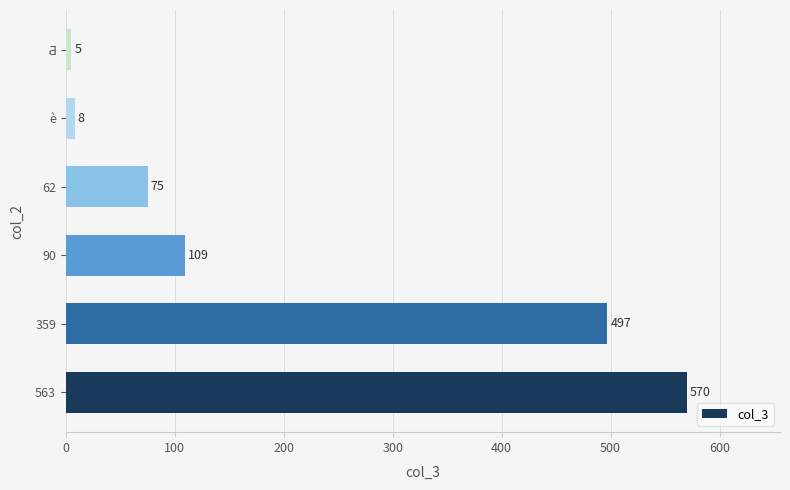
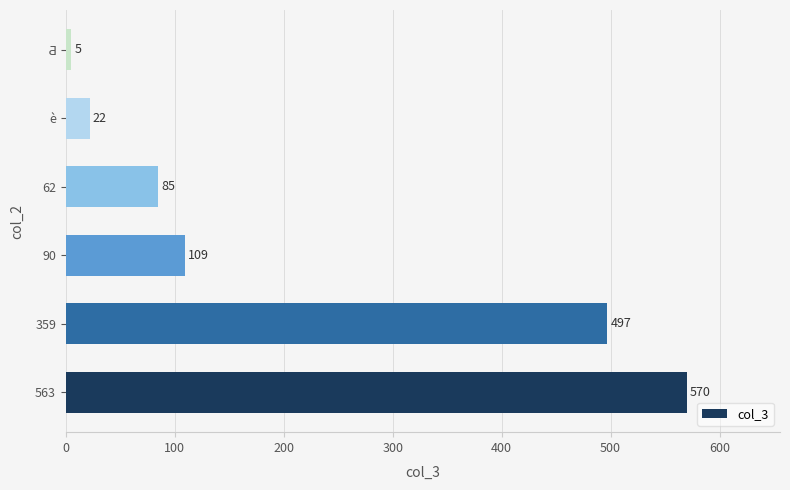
  {
    "Ƌ": 5,
-   "è": 8,
-   "62": 75,
+   "è": 22,
+   "62": 85,
    "90": 109,
    "359": 497,
    "563": 570
  }
